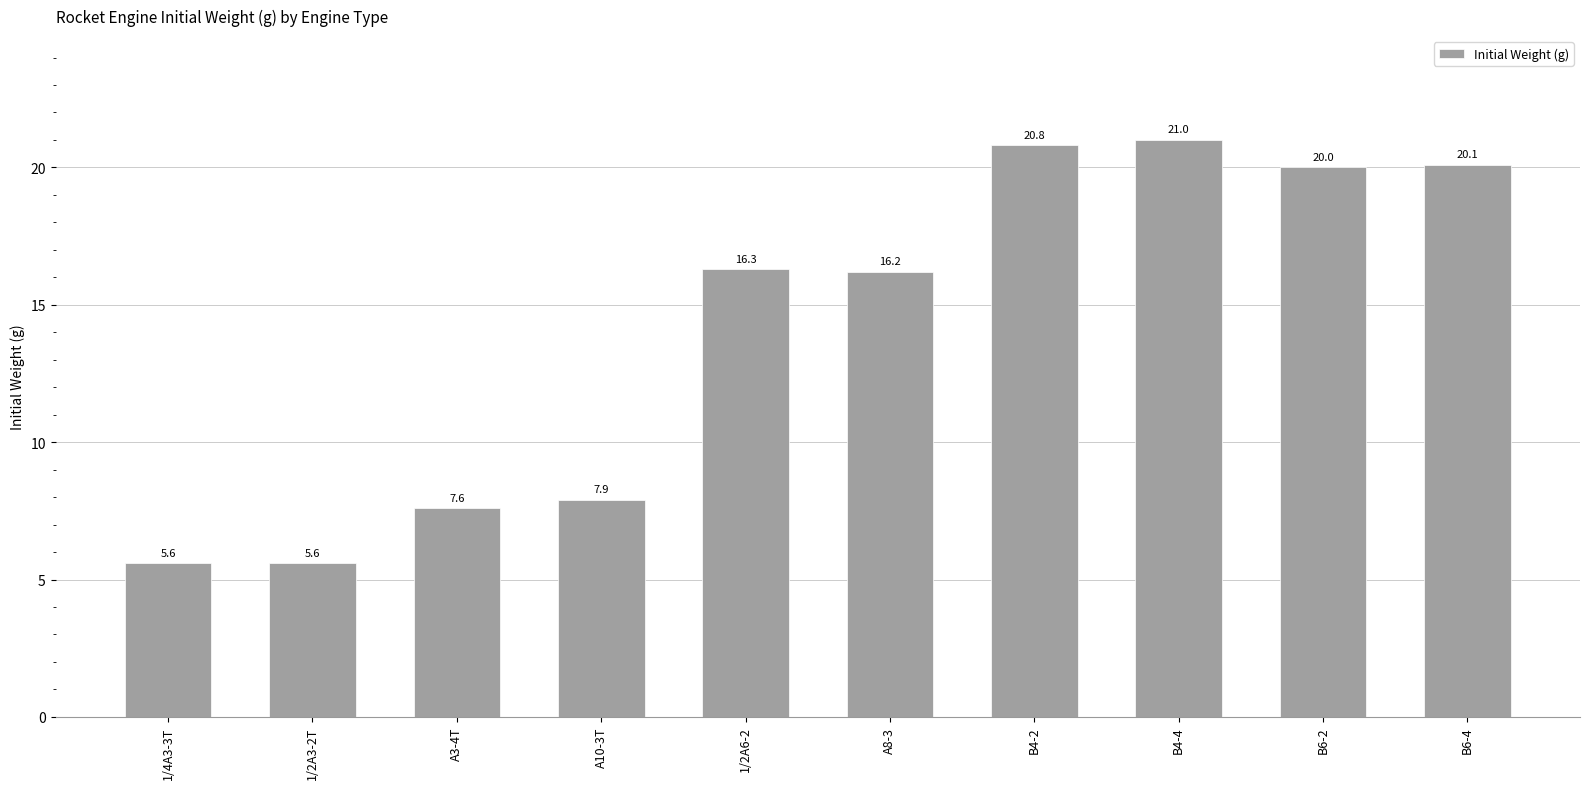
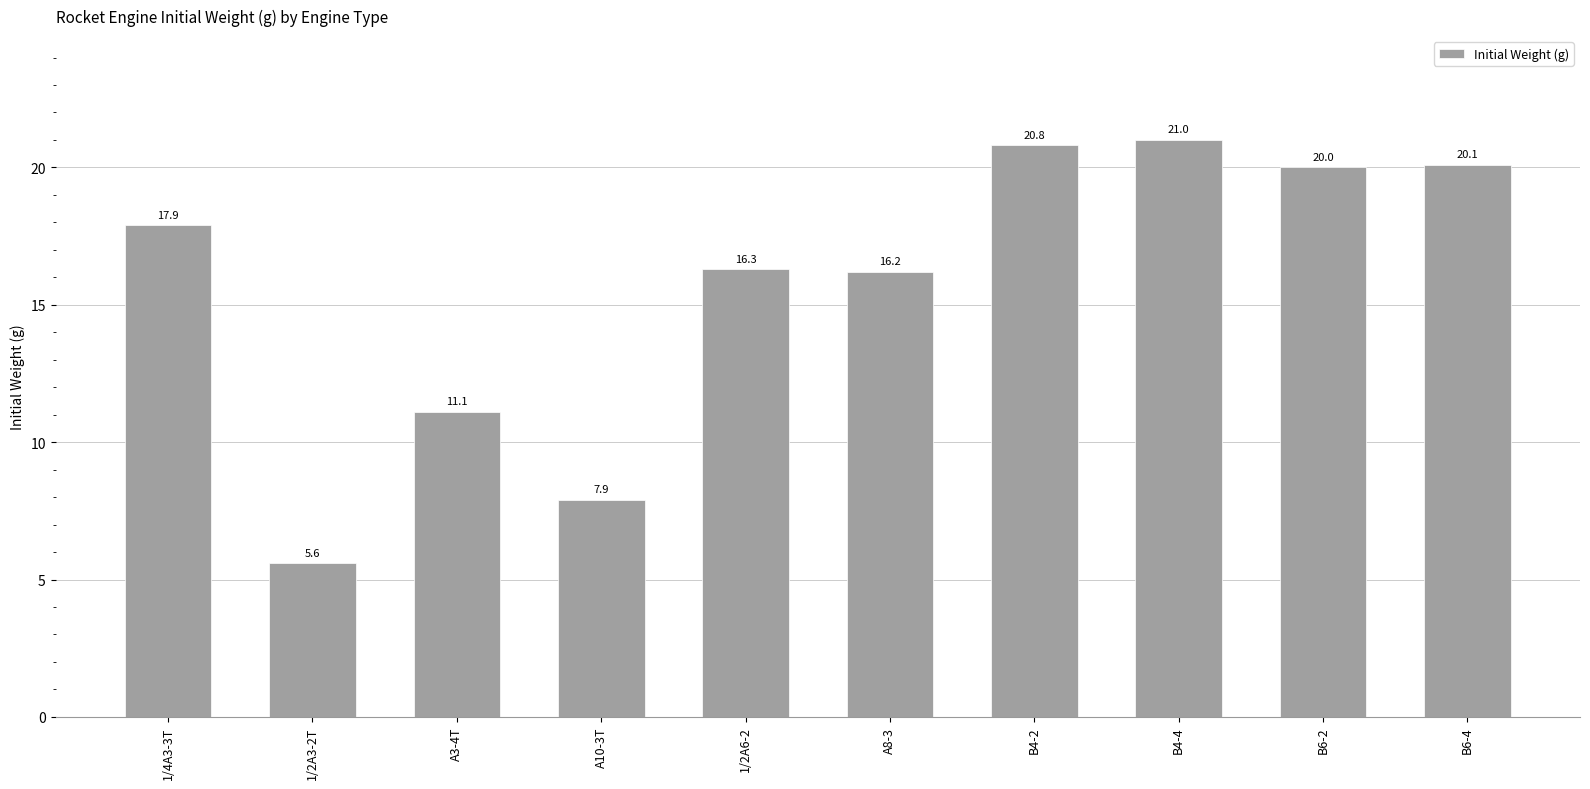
  {
-   "1/4A3-3T": 5.6,
+   "1/4A3-3T": 17.9,
    "1/2A3-2T": 5.6,
-   "A3-4T": 7.6,
+   "A3-4T": 11.1,
    "A10-3T": 7.9,
    "1/2A6-2": 16.3,
    "A8-3": 16.2,
    "B4-2": 20.8,
    "B4-4": 21.0,
    "B6-2": 20.0,
    "B6-4": 20.1
  }
